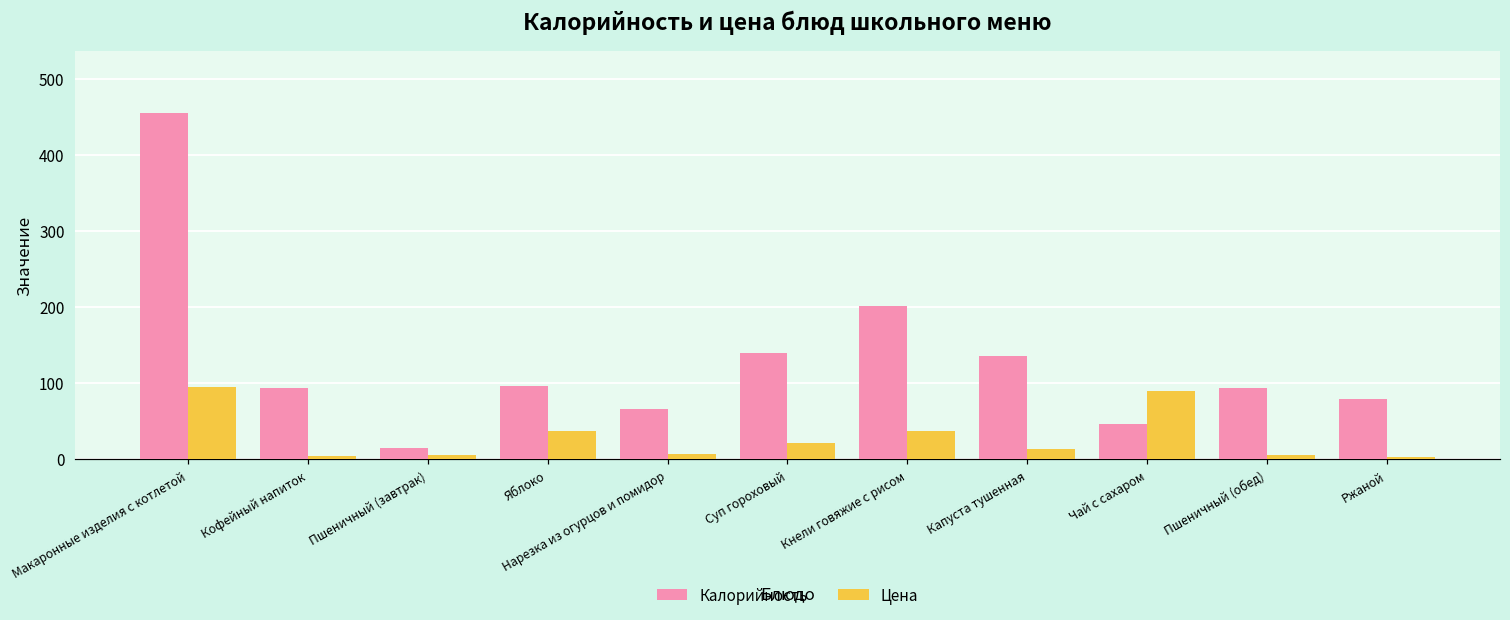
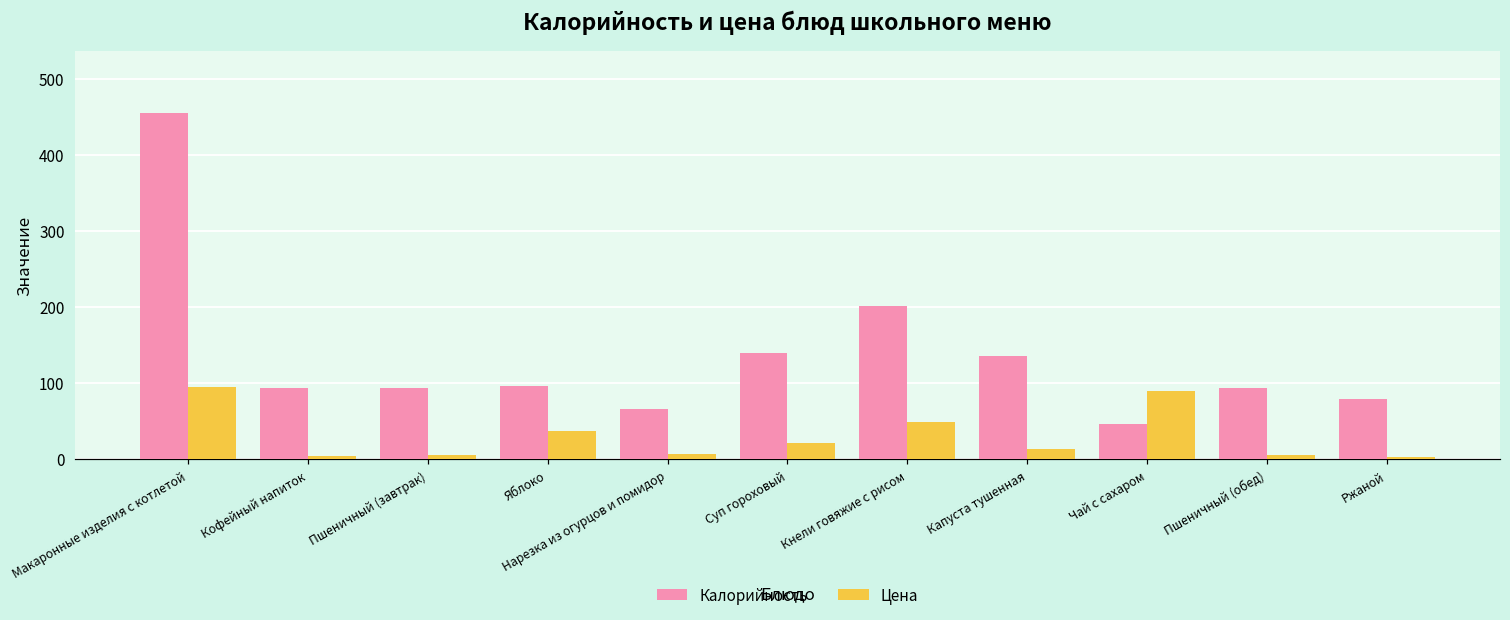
  {
    "Калорийность": {
      "Макаронные изделия с котлетой": 460,
      "Кофейный напиток": 90,
-     "Пшеничный (завтрак)": 20,
+     "Пшеничный (завтрак)": 90,
      "Яблоко": 100,
      "Нарезка из огурцов и помидор": 70,
      "Суп гороховый": 140,
      "Кнели говяжие с рисом": 200,
      "Капуста тушенная": 140,
      "Чай с сахаром": 50,
      "Пшеничный (обед)": 90,
      "Ржаной": 80
    },
    "Цена": {
      "Макаронные изделия с котлетой": 100,
      "Кофейный напиток": 0,
      "Пшеничный (завтрак)": 10,
      "Яблоко": 40,
      "Нарезка из огурцов и помидор": 10,
      "Суп гороховый": 20,
-     "Кнели говяжие с рисом": 40,
+     "Кнели говяжие с рисом": 50,
      "Капуста тушенная": 10,
      "Чай с сахаром": 90,
      "Пшеничный (обед)": 10
    }
  }
